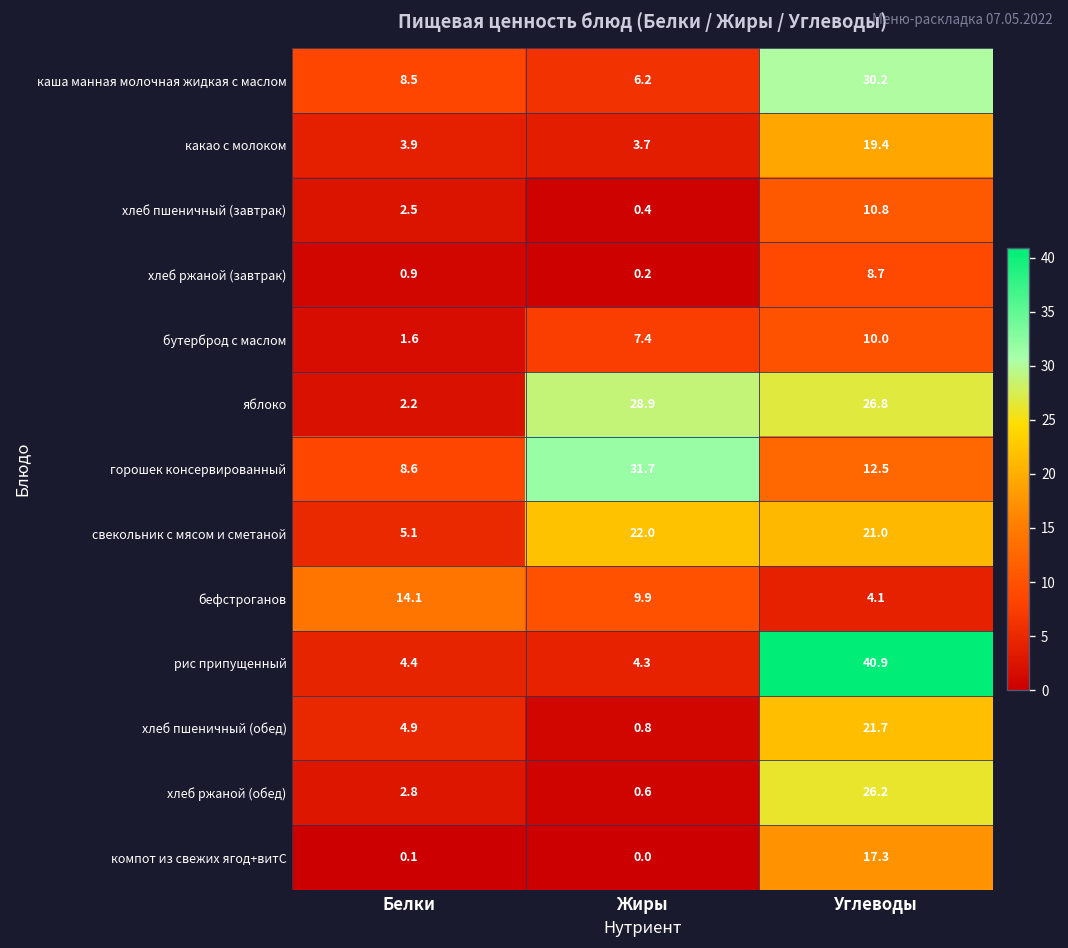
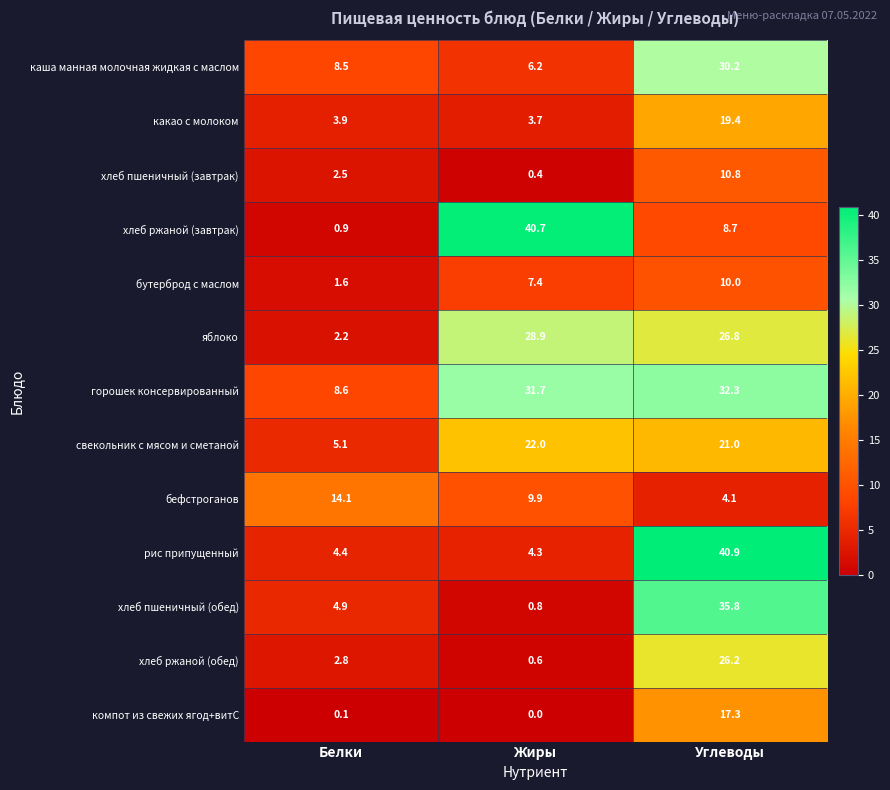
  {
    "каша манная молочная жидкая с маслом": {
      "Белки": 8.5,
      "Жиры": 6.2,
      "Углеводы": 30.2
    },
    "какао с молоком": {
      "Белки": 3.9,
      "Жиры": 3.7,
      "Углеводы": 19.4
    },
    "хлеб пшеничный (завтрак)": {
      "Белки": 2.5,
      "Жиры": 0.4,
      "Углеводы": 10.8
    },
    "хлеб ржаной (завтрак)": {
      "Белки": 0.9,
-     "Жиры": 0.2,
+     "Жиры": 40.7,
      "Углеводы": 8.7
    },
    "бутерброд с маслом": {
      "Белки": 1.6,
      "Жиры": 7.4,
      "Углеводы": 10.0
    },
    "яблоко": {
      "Белки": 2.2,
      "Жиры": 28.9,
      "Углеводы": 26.8
    },
    "горошек консервированный": {
      "Белки": 8.6,
      "Жиры": 31.7,
-     "Углеводы": 12.5
+     "Углеводы": 32.3
    },
    "свекольник с мясом и сметаной": {
      "Белки": 5.1,
      "Жиры": 22.0,
      "Углеводы": 21.0
    },
    "бефстроганов": {
      "Белки": 14.1,
      "Жиры": 9.9,
      "Углеводы": 4.1
    },
    "рис припущенный": {
      "Белки": 4.4,
      "Жиры": 4.3,
      "Углеводы": 40.9
    },
    "хлеб пшеничный (обед)": {
      "Белки": 4.9,
      "Жиры": 0.8,
-     "Углеводы": 21.7
+     "Углеводы": 35.8
    },
    "хлеб ржаной (обед)": {
      "Белки": 2.8,
      "Жиры": 0.6,
      "Углеводы": 26.2
    },
    "компот из свежих ягод+витС": {
      "Белки": 0.1,
      "Жиры": 0.0,
      "Углеводы": 17.3
    }
  }
